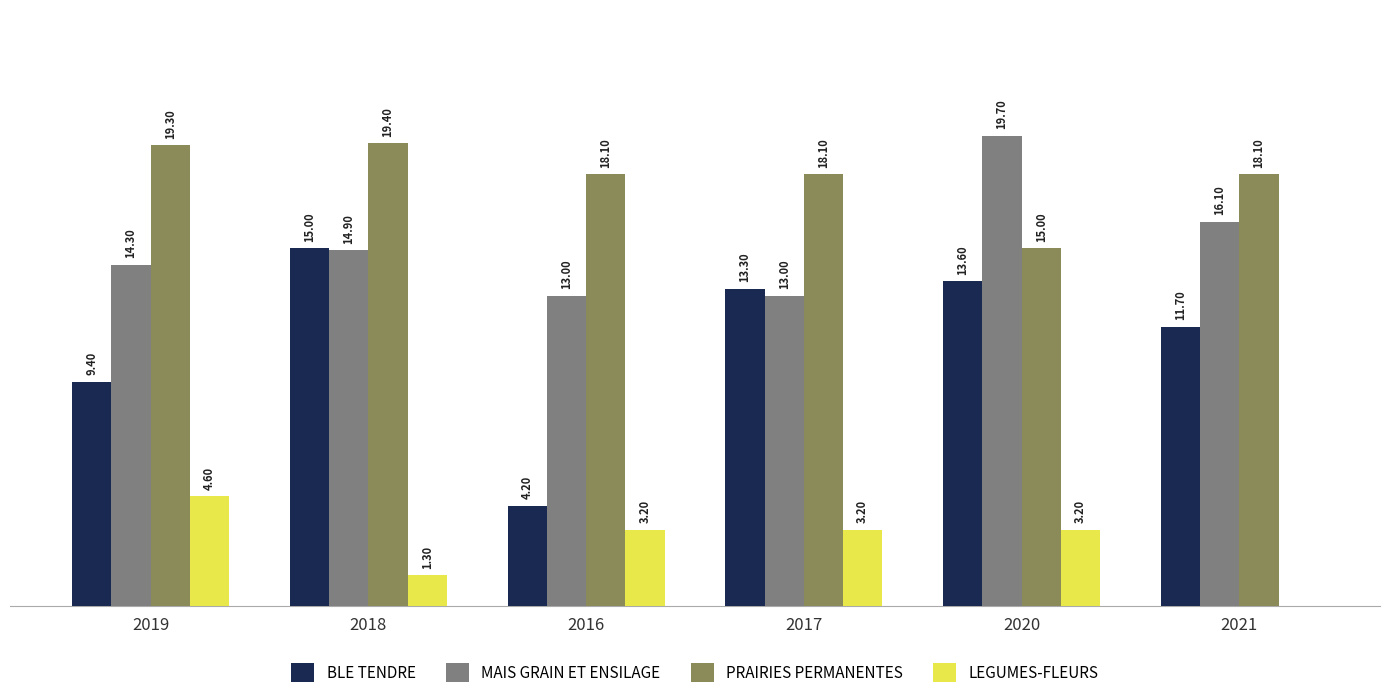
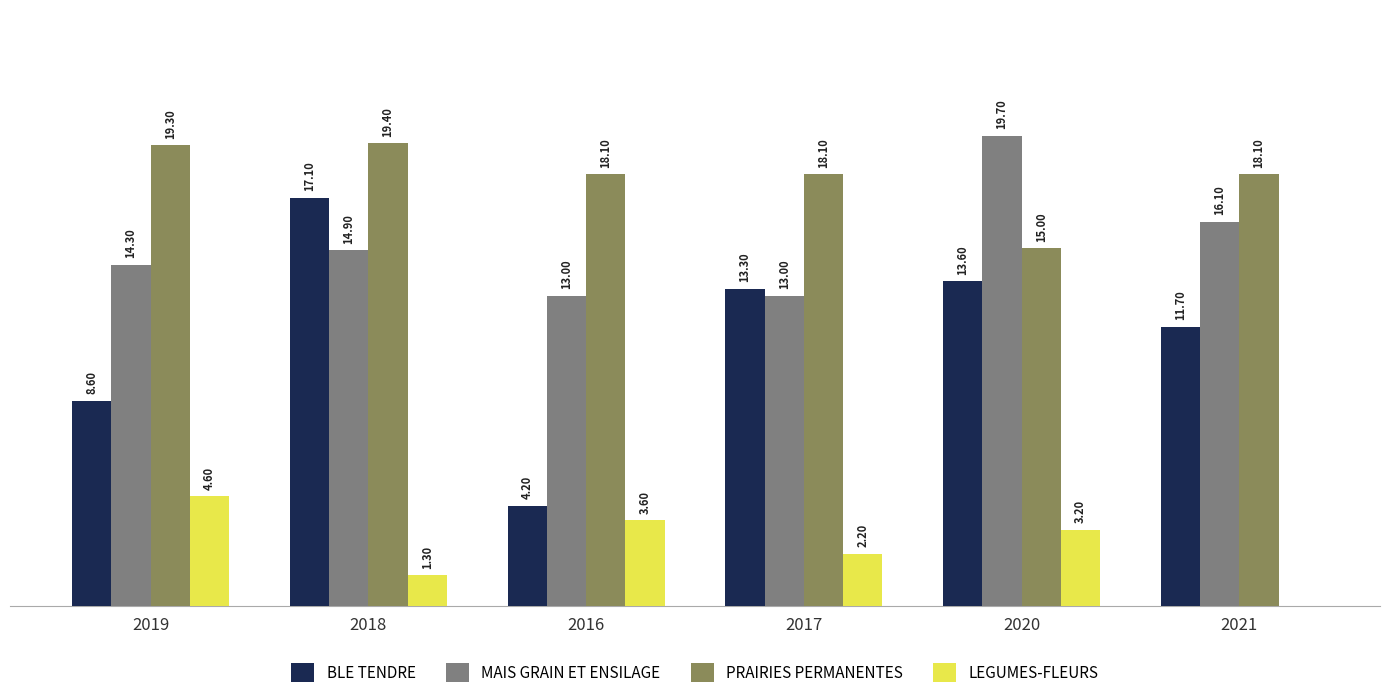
  {
    "BLE TENDRE": {
-     "2019": 9.40,
-     "2018": 15.00,
+     "2019": 8.60,
+     "2018": 17.10,
      "2016": 4.20,
      "2017": 13.30,
      "2020": 13.60,
      "2021": 11.70
    },
    "LEGUMES-FLEURS": {
      "2019": 4.60,
      "2018": 1.30,
-     "2016": 3.20,
-     "2017": 3.20,
+     "2016": 3.60,
+     "2017": 2.20,
      "2020": 3.20
    }
  }
